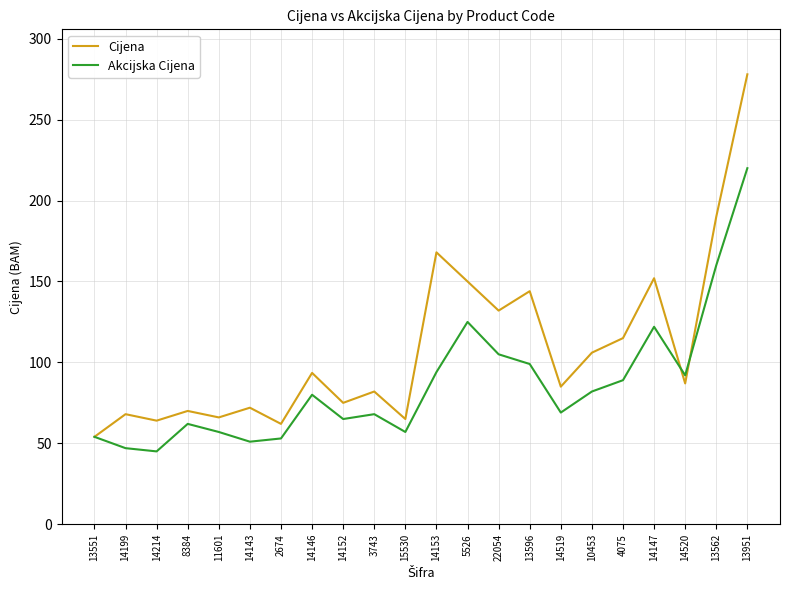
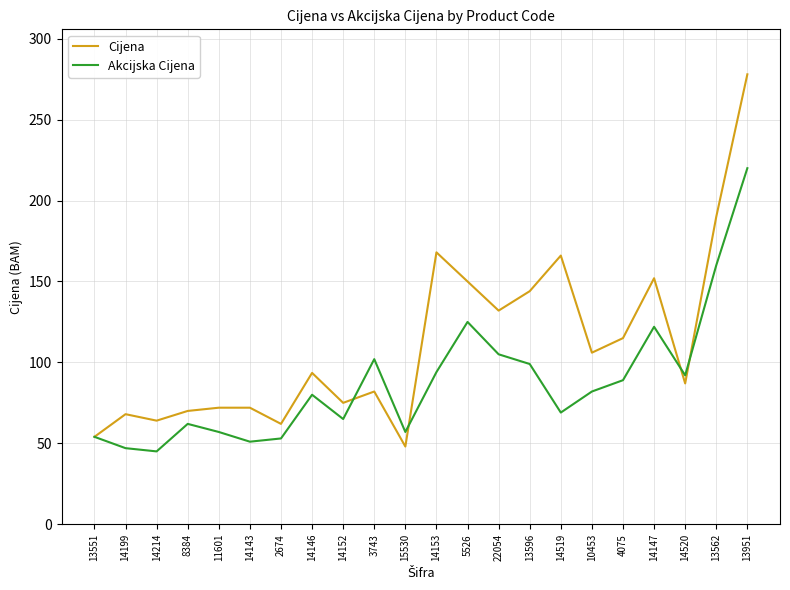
  {
    "Cijena": {
      "14199": 68,
      "14214": 64,
      "8384": 70,
-     "11601": 66,
+     "11601": 72,
      "14143": 72,
      "2674": 62,
      "14146": 94,
      "14152": 75,
      "3743": 82,
-     "15530": 65,
+     "15530": 48,
      "14153": 168,
      "5526": 150,
      "22054": 132,
      "13596": 144,
-     "14519": 85,
+     "14519": 166,
      "10453": 106,
      "4075": 115,
      "14147": 152,
      "14520": 87,
      "13562": 190,
      "13951": 278
    },
    "Akcijska Cijena": {
      "14199": 47,
      "14214": 45,
      "8384": 62,
      "11601": 57,
      "14143": 51,
      "2674": 53,
      "14146": 80,
      "14152": 65,
-     "3743": 68,
+     "3743": 102,
      "15530": 57,
      "14153": 94,
      "5526": 125,
      "22054": 105,
      "13596": 99,
      "14519": 69,
      "10453": 82,
      "4075": 89,
      "14147": 122,
      "14520": 92,
      "13562": 160,
      "13951": 220
    }
  }
